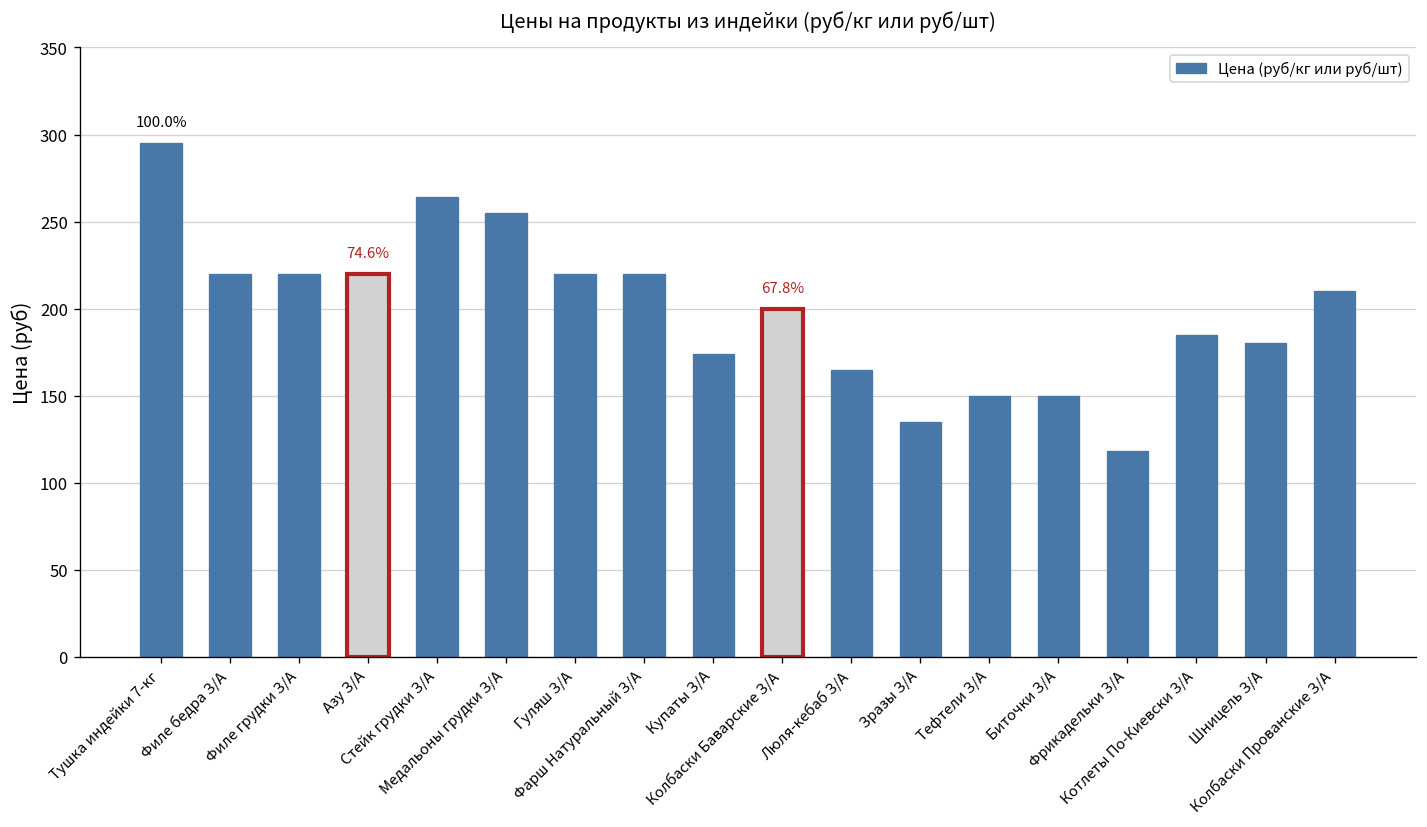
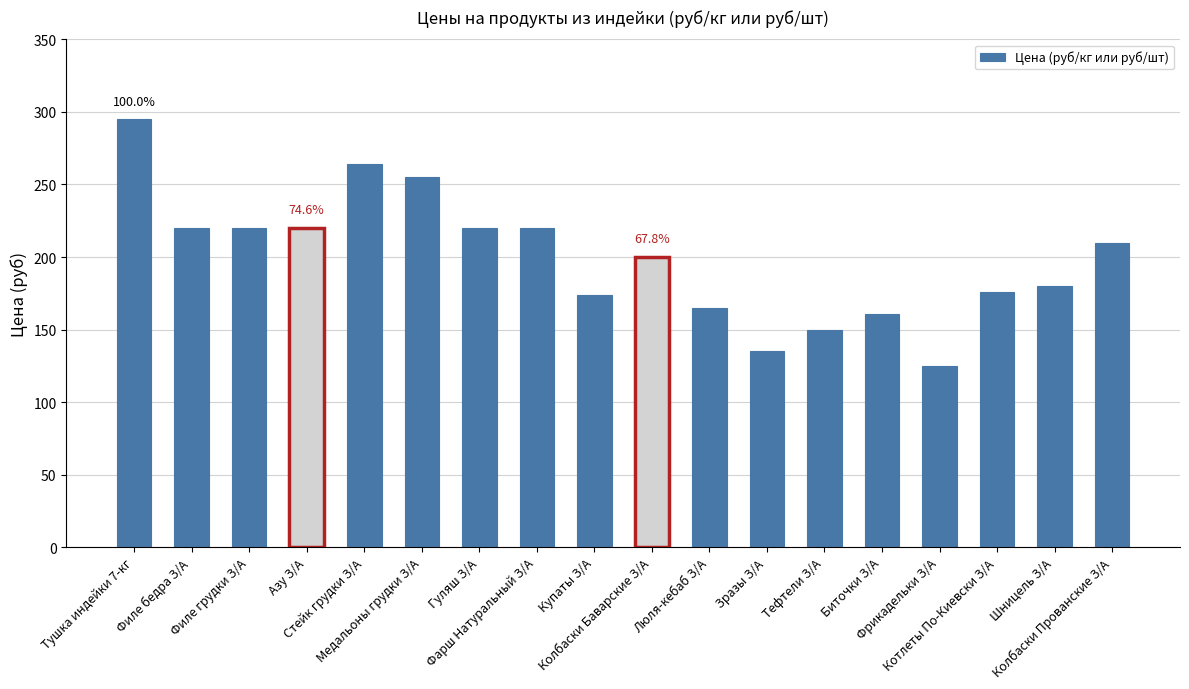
  {
    "Филе бедра З/А": 220,
    "Филе грудки З/А": 220,
    "Стейк грудки З/А": 264,
    "Медальоны грудки З/А": 255,
    "Гуляш З/А": 220,
    "Фарш Натуральный З/А": 220,
    "Купаты З/А": 174,
    "Люля-кебаб З/А": 165,
    "Зразы З/А": 135,
    "Тефтели З/А": 150,
-   "Биточки З/А": 150,
-   "Фрикадельки З/А": 118,
-   "Котлеты По-Киевски З/А": 185,
+   "Биточки З/А": 161,
+   "Фрикадельки З/А": 125,
+   "Котлеты По-Киевски З/А": 176,
    "Шницель З/А": 180,
    "Колбаски Прованские З/А": 210
  }
